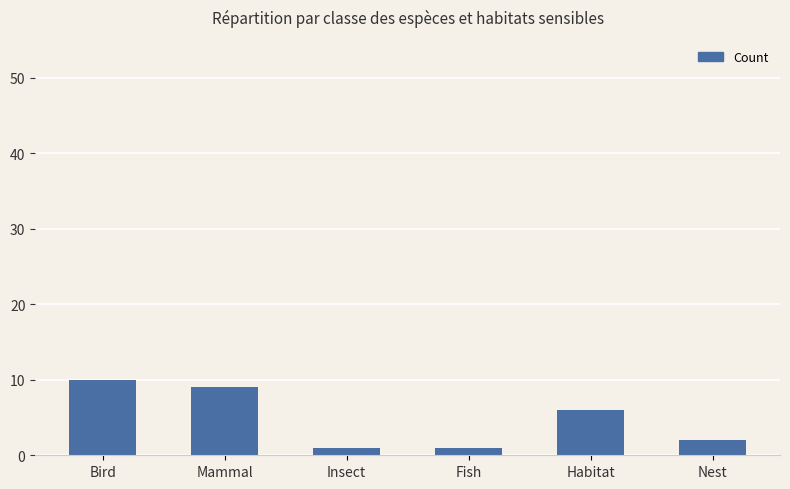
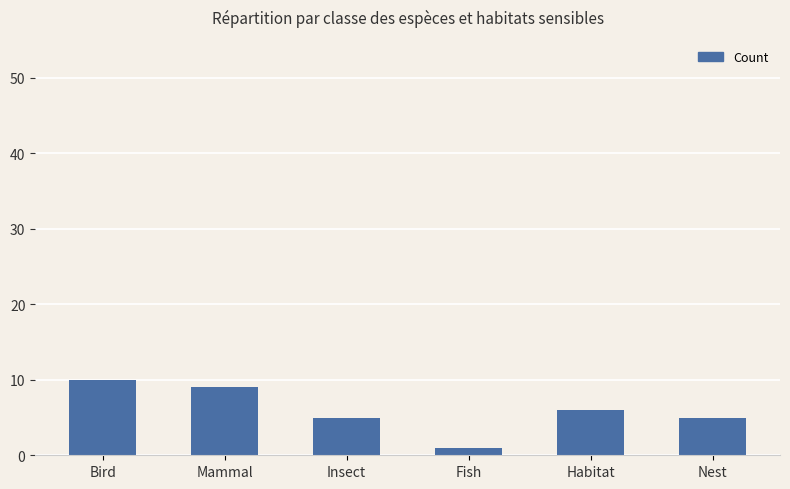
  {
    "Bird": 10,
    "Mammal": 9,
-   "Insect": 1,
+   "Insect": 5,
    "Fish": 1,
    "Habitat": 6,
-   "Nest": 2
+   "Nest": 5
  }
